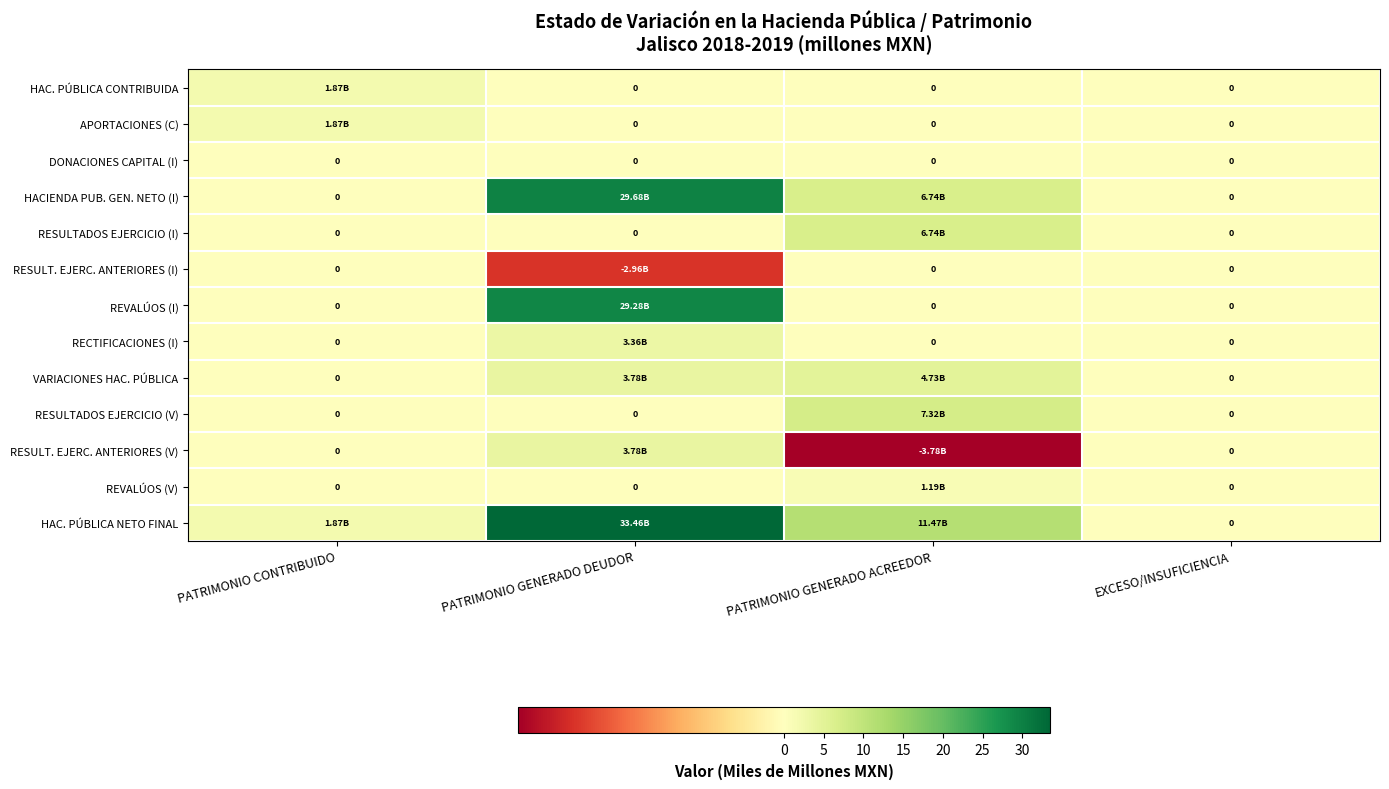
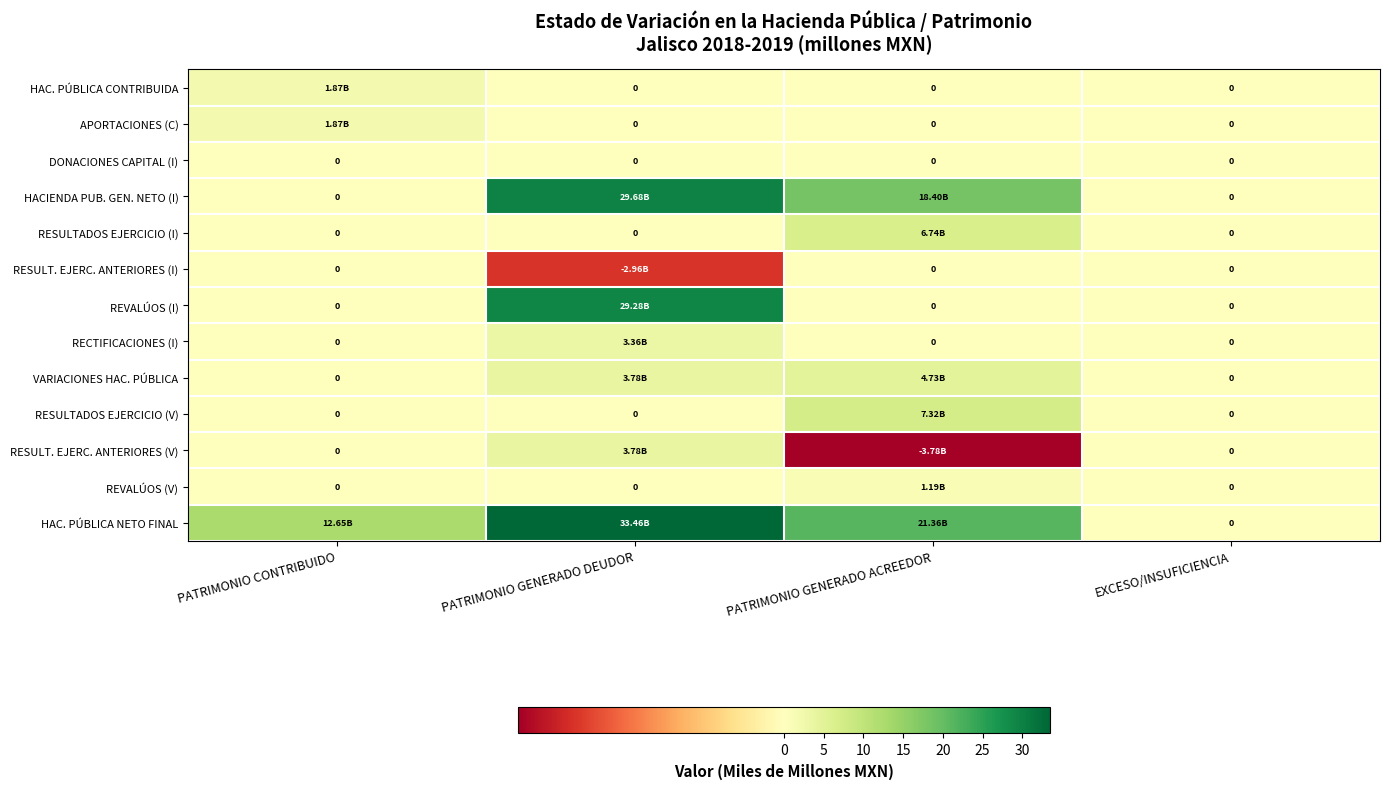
  {
    "HAC. PÚBLICA CONTRIBUIDA": {
      "PATRIMONIO CONTRIBUIDO": "1.87B",
      "PATRIMONIO GENERADO DEUDOR": "0",
      "PATRIMONIO GENERADO ACREEDOR": "0",
      "EXCESO/INSUFICIENCIA": "0"
    },
    "APORTACIONES (C)": {
      "PATRIMONIO CONTRIBUIDO": "1.87B",
      "PATRIMONIO GENERADO DEUDOR": "0",
      "PATRIMONIO GENERADO ACREEDOR": "0",
      "EXCESO/INSUFICIENCIA": "0"
    },
    "DONACIONES CAPITAL (I)": {
      "PATRIMONIO CONTRIBUIDO": "0",
      "PATRIMONIO GENERADO DEUDOR": "0",
      "PATRIMONIO GENERADO ACREEDOR": "0",
      "EXCESO/INSUFICIENCIA": "0"
    },
    "HACIENDA PUB. GEN. NETO (I)": {
      "PATRIMONIO CONTRIBUIDO": "0",
      "PATRIMONIO GENERADO DEUDOR": "29.68B",
-     "PATRIMONIO GENERADO ACREEDOR": "6.74B",
+     "PATRIMONIO GENERADO ACREEDOR": "18.40B",
      "EXCESO/INSUFICIENCIA": "0"
    },
    "RESULTADOS EJERCICIO (I)": {
      "PATRIMONIO CONTRIBUIDO": "0",
      "PATRIMONIO GENERADO DEUDOR": "0",
      "PATRIMONIO GENERADO ACREEDOR": "6.74B",
      "EXCESO/INSUFICIENCIA": "0"
    },
    "RESULT. EJERC. ANTERIORES (I)": {
      "PATRIMONIO CONTRIBUIDO": "0",
      "PATRIMONIO GENERADO DEUDOR": "-2.96B",
      "PATRIMONIO GENERADO ACREEDOR": "0",
      "EXCESO/INSUFICIENCIA": "0"
    },
    "REVALÚOS (I)": {
      "PATRIMONIO CONTRIBUIDO": "0",
      "PATRIMONIO GENERADO DEUDOR": "29.28B",
      "PATRIMONIO GENERADO ACREEDOR": "0",
      "EXCESO/INSUFICIENCIA": "0"
    },
    "RECTIFICACIONES (I)": {
      "PATRIMONIO CONTRIBUIDO": "0",
      "PATRIMONIO GENERADO DEUDOR": "3.36B",
      "PATRIMONIO GENERADO ACREEDOR": "0",
      "EXCESO/INSUFICIENCIA": "0"
    },
    "VARIACIONES HAC. PÚBLICA": {
      "PATRIMONIO CONTRIBUIDO": "0",
      "PATRIMONIO GENERADO DEUDOR": "3.78B",
      "PATRIMONIO GENERADO ACREEDOR": "4.73B",
      "EXCESO/INSUFICIENCIA": "0"
    },
    "RESULTADOS EJERCICIO (V)": {
      "PATRIMONIO CONTRIBUIDO": "0",
      "PATRIMONIO GENERADO DEUDOR": "0",
      "PATRIMONIO GENERADO ACREEDOR": "7.32B",
      "EXCESO/INSUFICIENCIA": "0"
    },
    "RESULT. EJERC. ANTERIORES (V)": {
      "PATRIMONIO CONTRIBUIDO": "0",
      "PATRIMONIO GENERADO DEUDOR": "3.78B",
      "PATRIMONIO GENERADO ACREEDOR": "-3.78B",
      "EXCESO/INSUFICIENCIA": "0"
    },
    "REVALÚOS (V)": {
      "PATRIMONIO CONTRIBUIDO": "0",
      "PATRIMONIO GENERADO DEUDOR": "0",
      "PATRIMONIO GENERADO ACREEDOR": "1.19B",
      "EXCESO/INSUFICIENCIA": "0"
    },
    "HAC. PÚBLICA NETO FINAL": {
-     "PATRIMONIO CONTRIBUIDO": "1.87B",
+     "PATRIMONIO CONTRIBUIDO": "12.65B",
      "PATRIMONIO GENERADO DEUDOR": "33.46B",
-     "PATRIMONIO GENERADO ACREEDOR": "11.47B",
+     "PATRIMONIO GENERADO ACREEDOR": "21.36B",
      "EXCESO/INSUFICIENCIA": "0"
    }
  }
